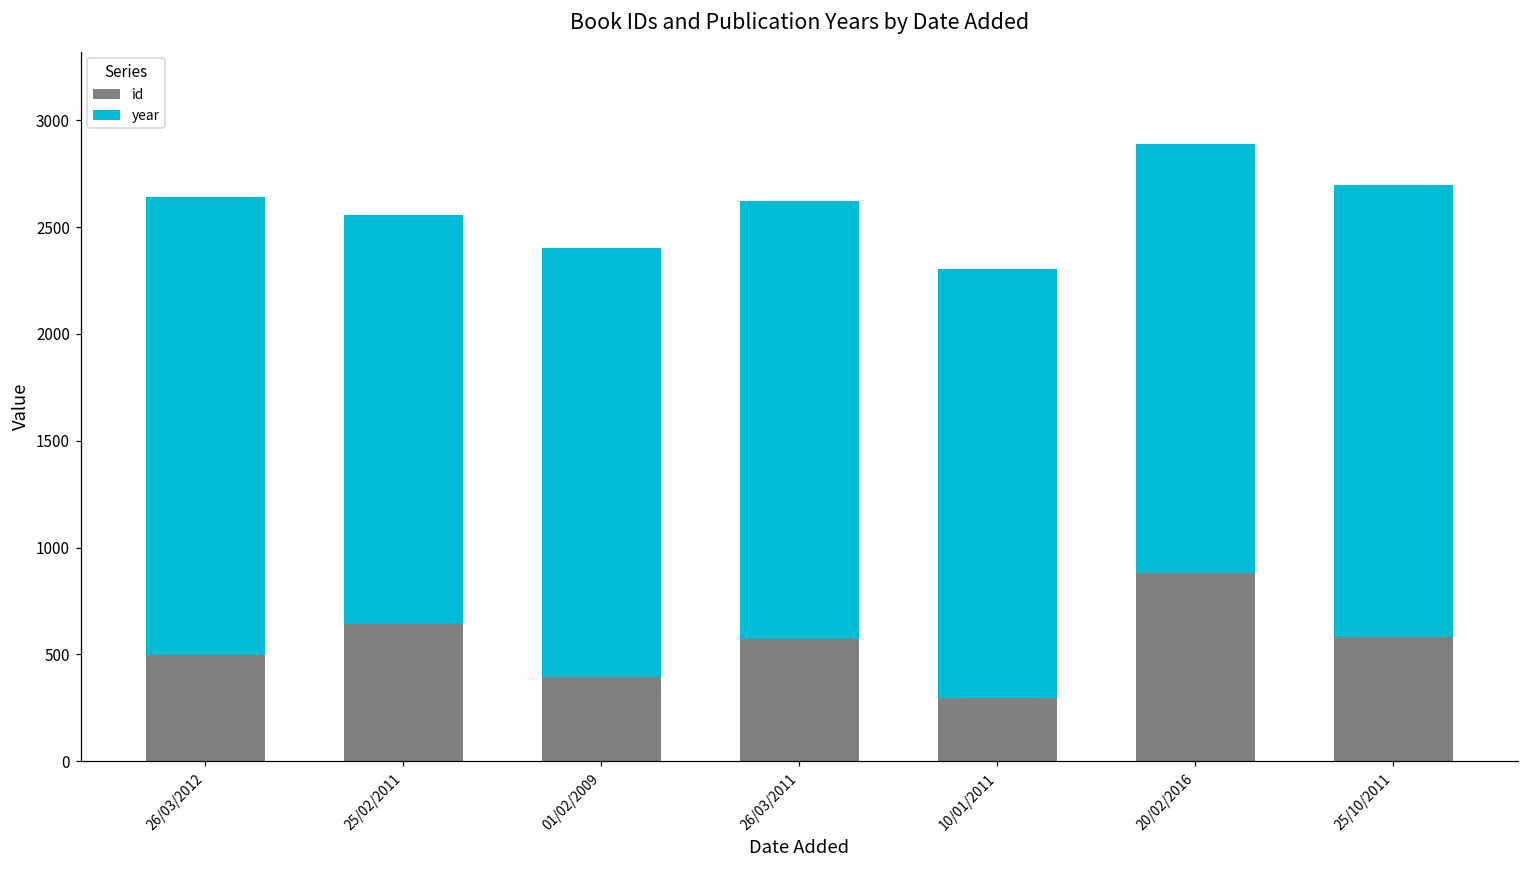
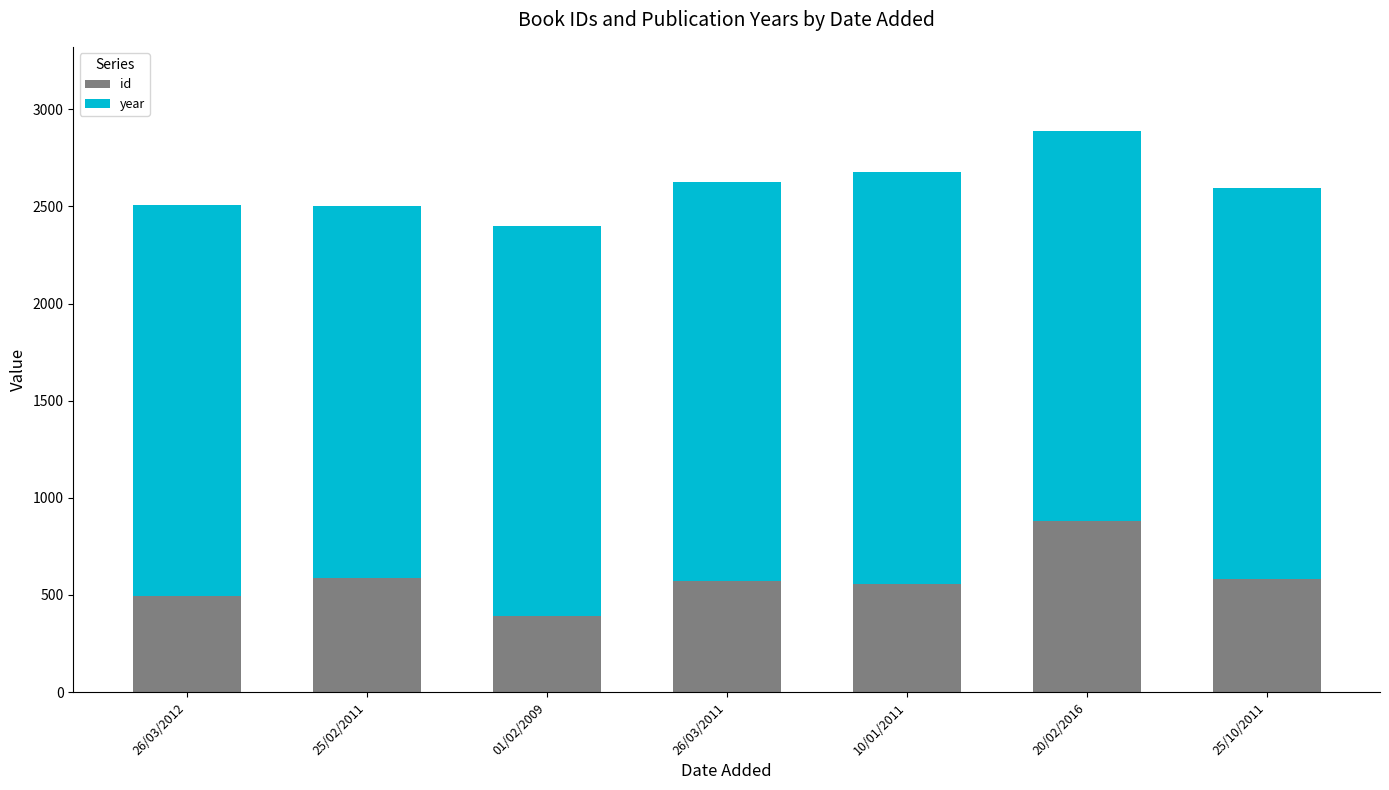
  {
    "id": {
      "26/03/2012": 500,
-     "25/02/2011": 640,
+     "25/02/2011": 590,
      "01/02/2009": 390,
      "26/03/2011": 570,
-     "10/01/2011": 300,
+     "10/01/2011": 560,
      "20/02/2016": 880,
      "25/10/2011": 580
    },
    "year": {
-     "26/03/2012": 2140,
+     "26/03/2012": 2010,
      "25/02/2011": 1920,
      "01/02/2009": 2010,
      "26/03/2011": 2050,
-     "10/01/2011": 2010,
+     "10/01/2011": 2120,
      "20/02/2016": 2010,
-     "25/10/2011": 2110
+     "25/10/2011": 2010
    }
  }
